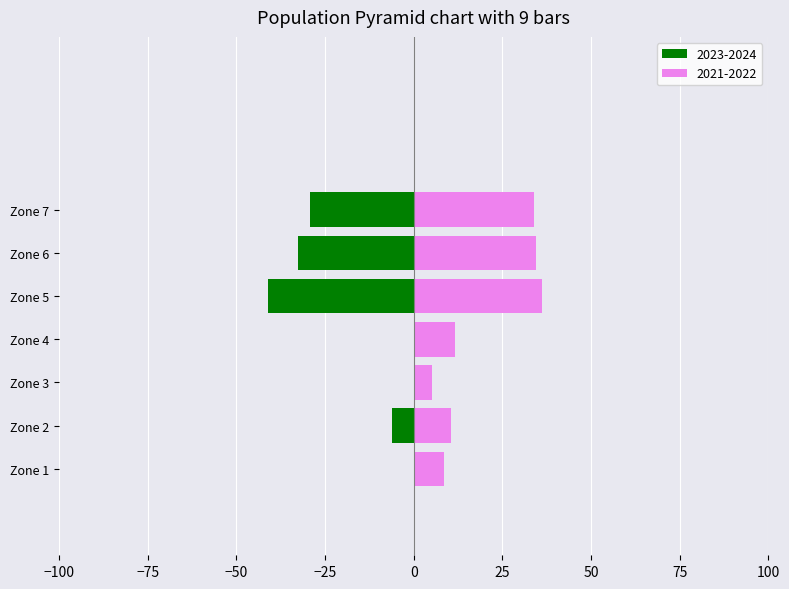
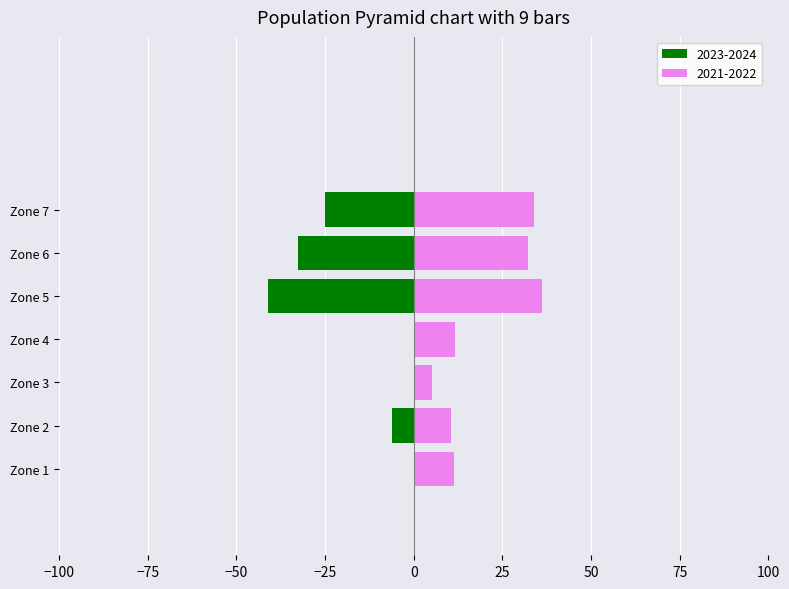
  {
    "2023-2024": {
-     "Zone 7": -29,
+     "Zone 7": -25,
      "Zone 6": -33,
      "Zone 5": -41,
      "Zone 2": -6
    },
    "2021-2022": {
      "Zone 7": 34,
-     "Zone 6": 35,
+     "Zone 6": 32,
      "Zone 5": 36,
      "Zone 4": 12,
      "Zone 3": 5,
      "Zone 2": 10,
-     "Zone 1": 9
+     "Zone 1": 11
    }
  }
